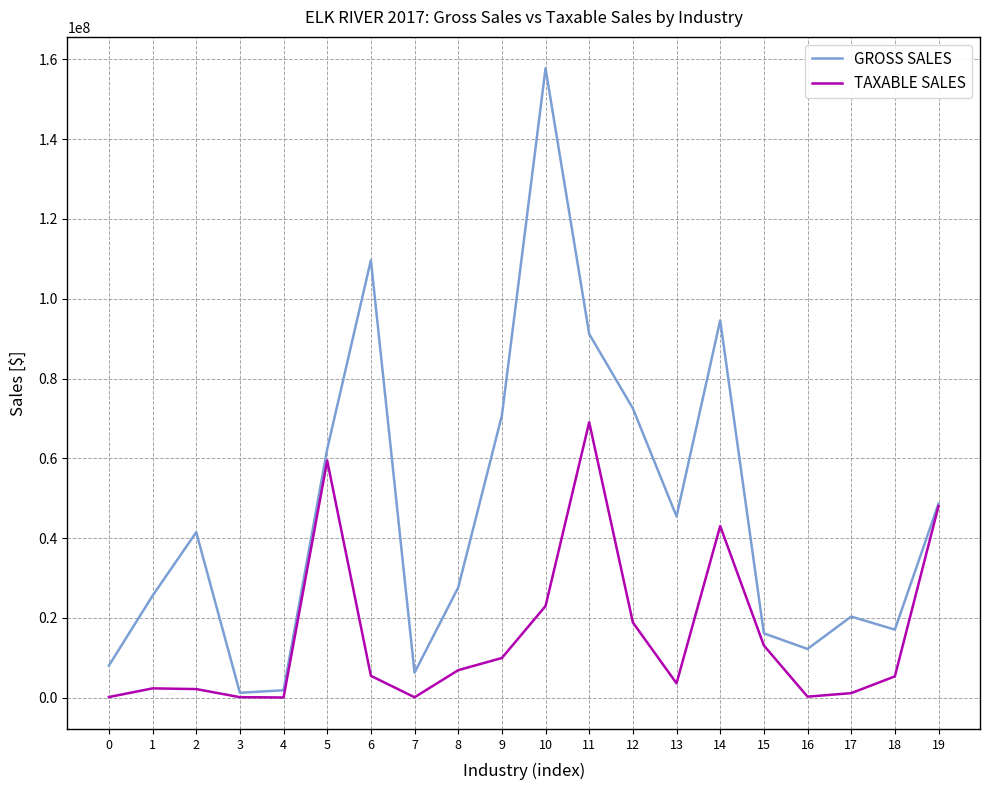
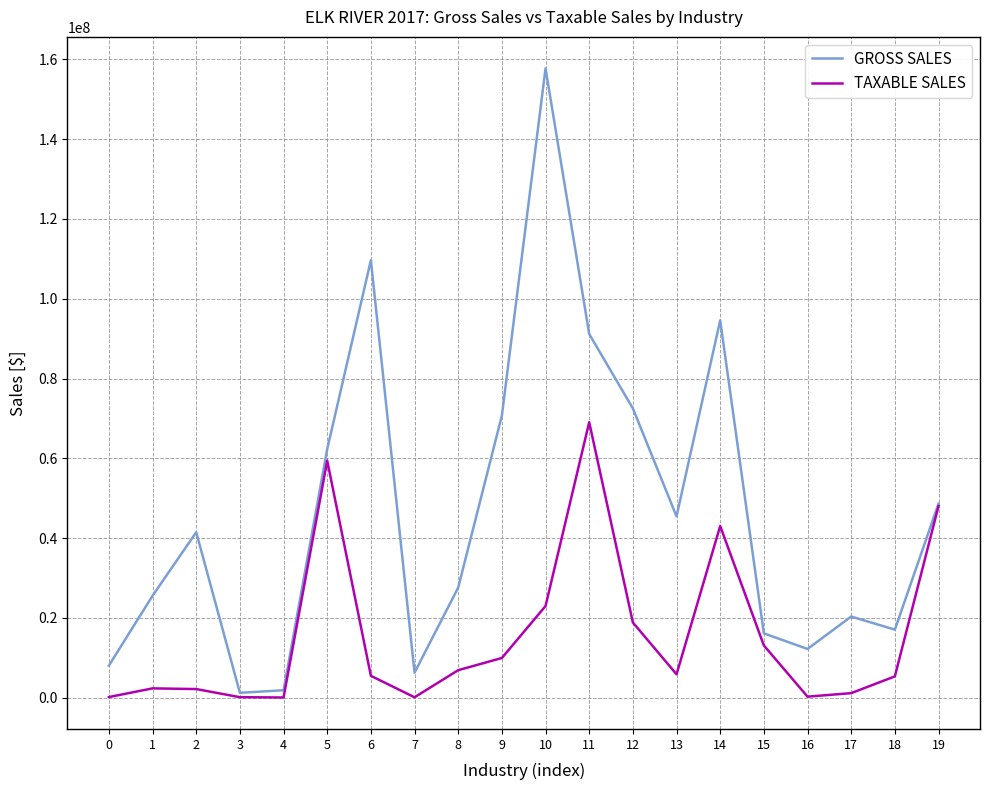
  {
    "GROSS SALES": {
      "0": 8000000,
      "1": 26000000,
      "2": 41000000,
      "3": 1000000,
      "4": 2000000,
      "5": 62000000,
      "6": 110000000,
      "7": 6000000,
      "8": 28000000,
      "9": 71000000,
      "10": 158000000,
      "11": 91000000,
      "12": 73000000,
      "13": 45000000,
      "14": 95000000,
      "15": 16000000,
      "16": 12000000,
      "17": 20000000,
      "18": 17000000
    },
    "TAXABLE SALES": {
      "0": 0,
      "1": 2000000,
      "2": 2000000,
      "3": 0,
      "4": 0,
      "5": 59000000,
      "6": 5000000,
      "7": 0,
      "8": 7000000,
      "9": 10000000,
      "10": 23000000,
      "11": 69000000,
      "12": 19000000,
-     "13": 4000000,
+     "13": 6000000,
      "14": 43000000,
      "15": 13000000,
      "16": 0,
      "17": 1000000,
      "18": 5000000
    }
  }
